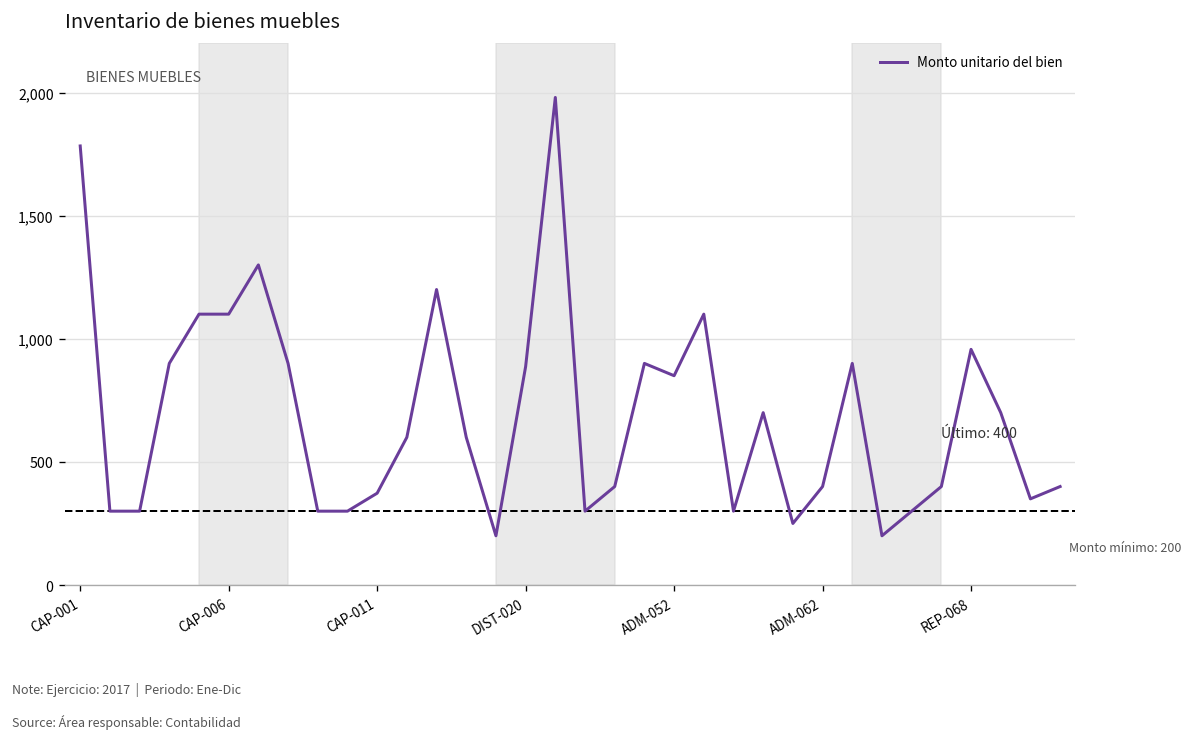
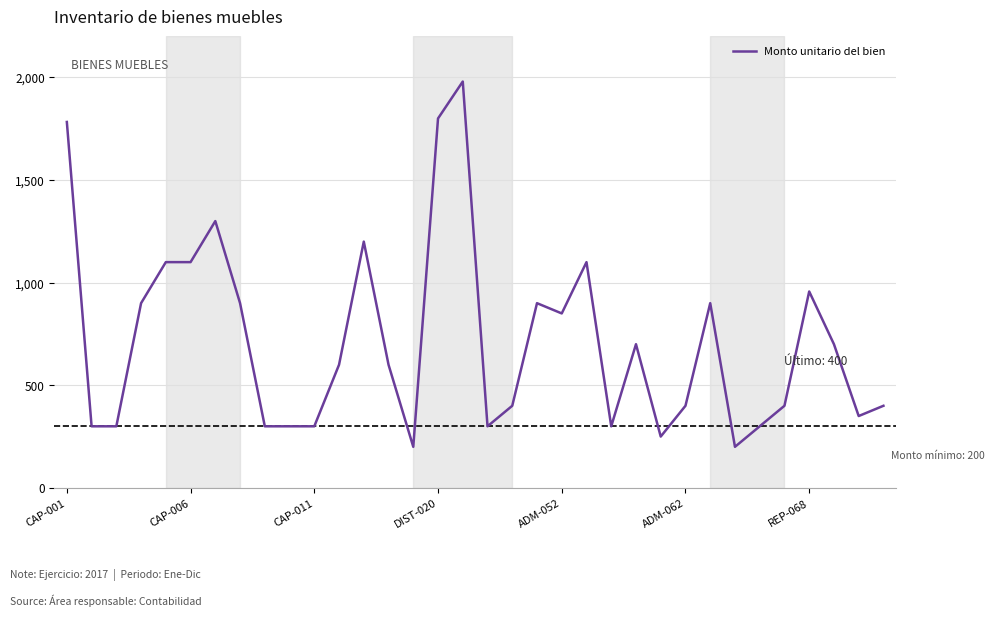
  {
    "CAP-001": "1,780",
    "CAP-006": "1,100",
-   "CAP-011": "370",
-   "DIST-020": "890",
+   "CAP-011": "300",
+   "DIST-020": "1,800",
    "ADM-052": "850",
    "ADM-062": "400",
    "REP-068": "960"
  }
